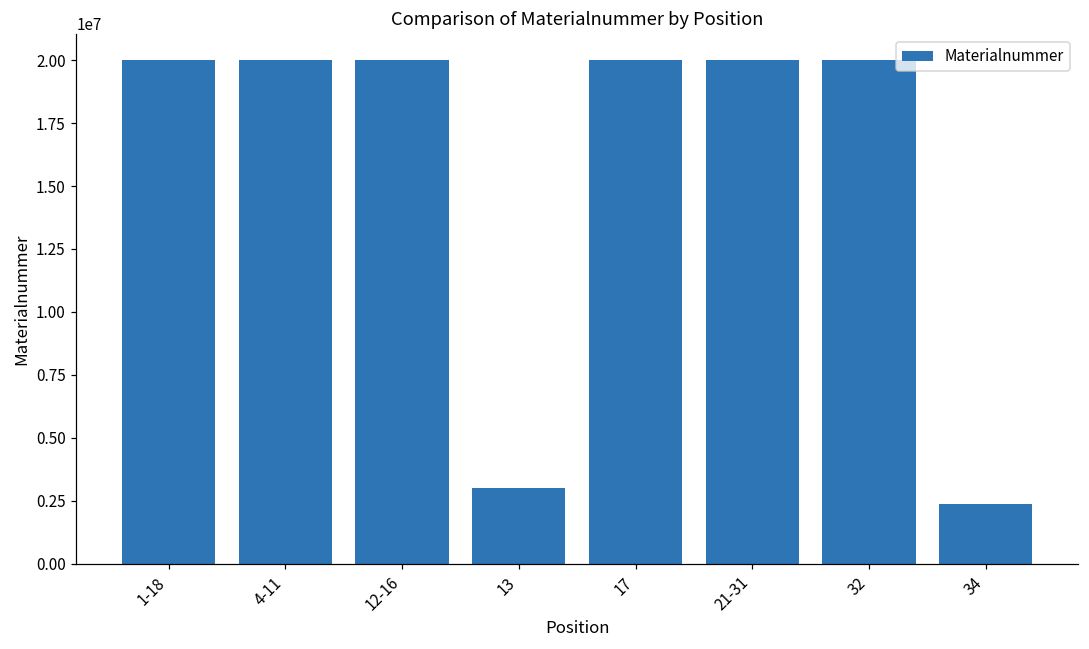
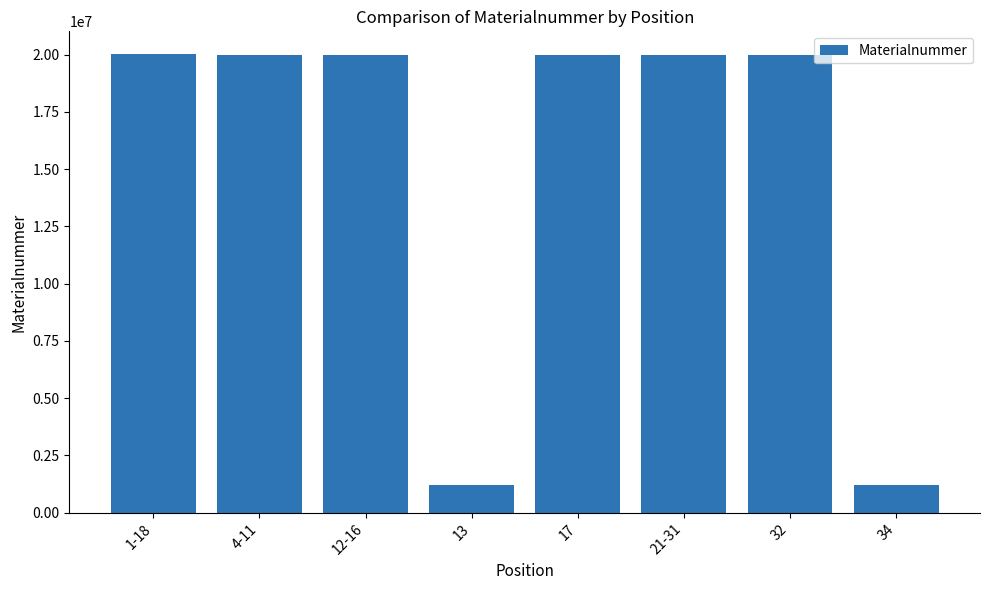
  {
    "1-18": 20000000,
    "4-11": 20000000,
    "12-16": 20000000,
-   "13": 3000000,
+   "13": 1200000,
    "17": 20000000,
    "21-31": 20000000,
    "32": 20000000,
-   "34": 2400000
+   "34": 1200000
  }
